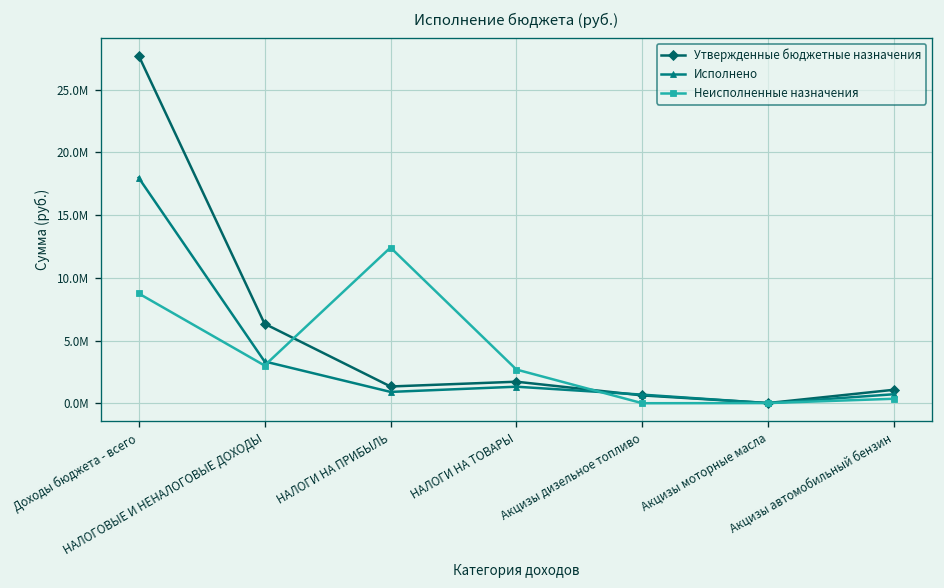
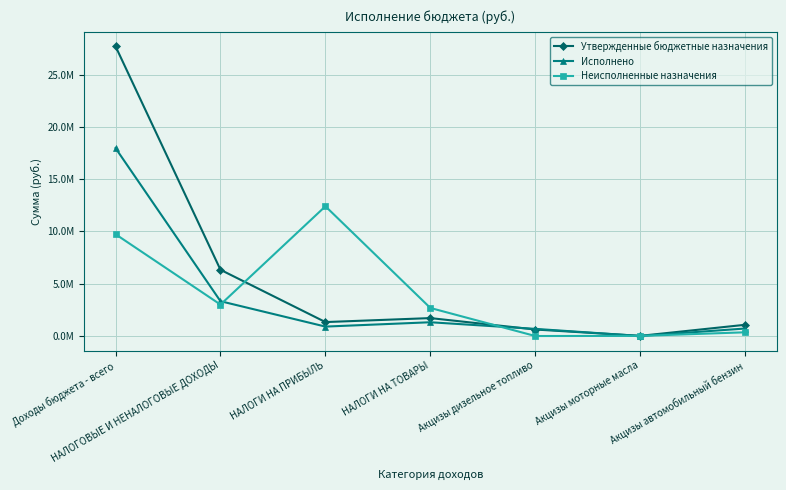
  {
    "Неисполненные назначения": {
-     "Доходы бюджета - всего": 8800000,
+     "Доходы бюджета - всего": 9700000,
      "НАЛОГОВЫЕ И НЕНАЛОГОВЫЕ ДОХОДЫ": 3000000,
      "НАЛОГИ НА ПРИБЫЛЬ": 12400000,
      "НАЛОГИ НА ТОВАРЫ": 2700000,
      "Акцизы дизельное топливо": 0,
      "Акцизы автомобильный бензин": 400000
    }
  }
